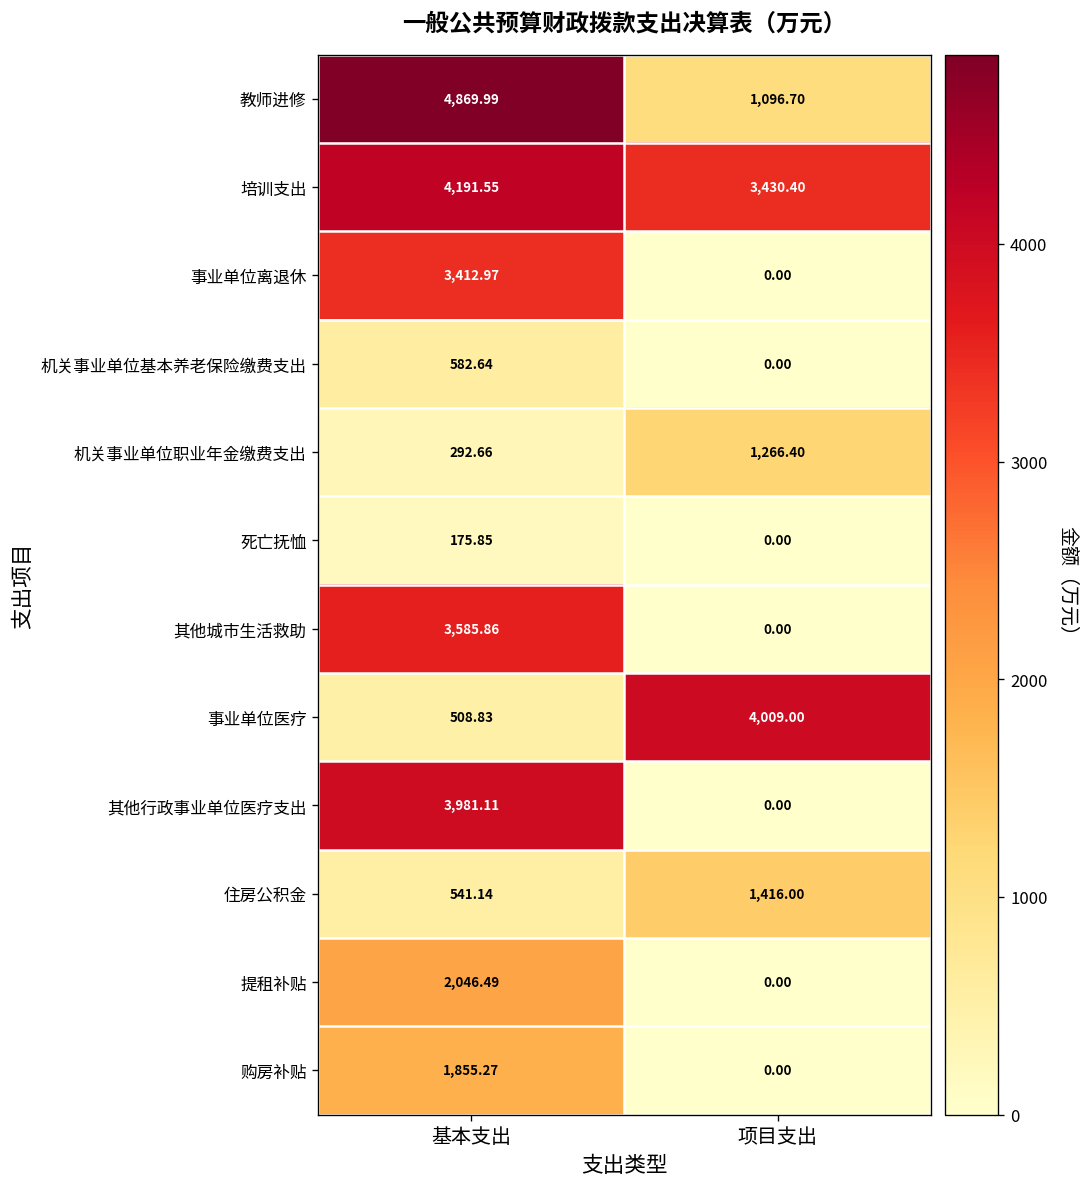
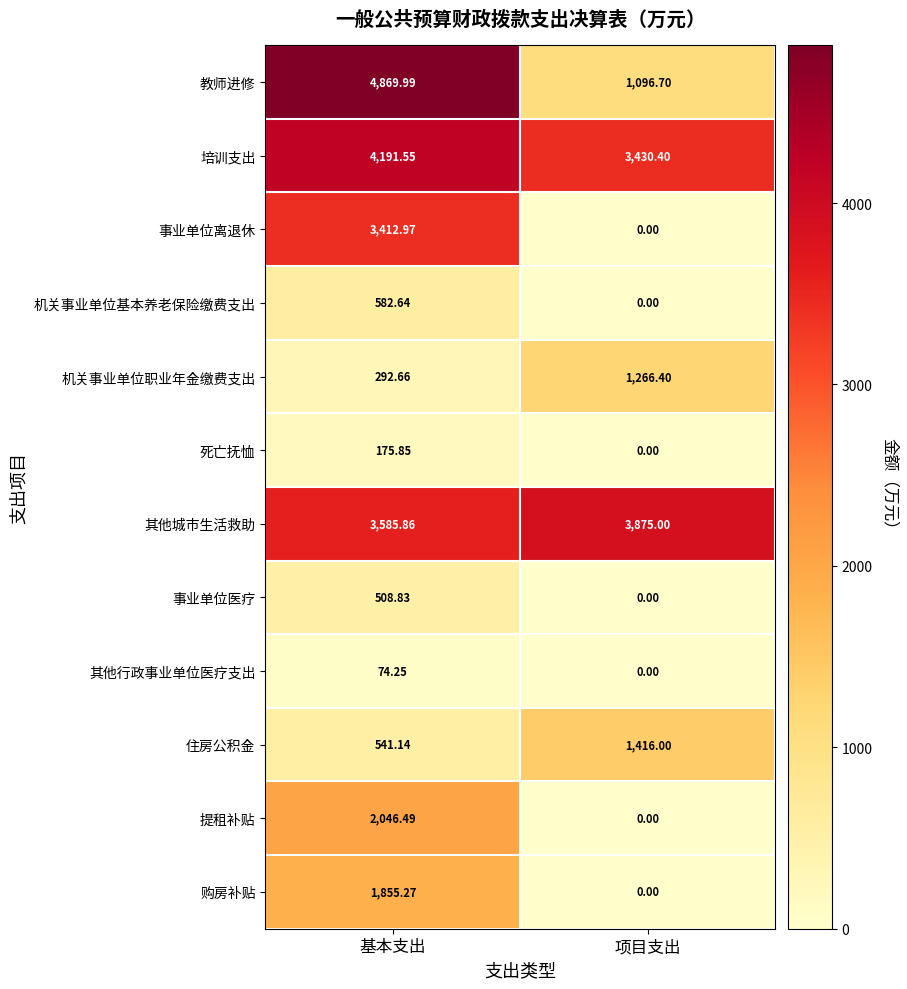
  {
    "教师进修": {
      "基本支出": "4,869.99",
      "项目支出": "1,096.70"
    },
    "培训支出": {
      "基本支出": "4,191.55",
      "项目支出": "3,430.40"
    },
    "事业单位离退休": {
      "基本支出": "3,412.97",
      "项目支出": "0.00"
    },
    "机关事业单位基本养老保险缴费支出": {
      "基本支出": "582.64",
      "项目支出": "0.00"
    },
    "机关事业单位职业年金缴费支出": {
      "基本支出": "292.66",
      "项目支出": "1,266.40"
    },
    "死亡抚恤": {
      "基本支出": "175.85",
      "项目支出": "0.00"
    },
    "其他城市生活救助": {
      "基本支出": "3,585.86",
-     "项目支出": "0.00"
+     "项目支出": "3,875.00"
    },
    "事业单位医疗": {
      "基本支出": "508.83",
-     "项目支出": "4,009.00"
+     "项目支出": "0.00"
    },
    "其他行政事业单位医疗支出": {
-     "基本支出": "3,981.11",
+     "基本支出": "74.25",
      "项目支出": "0.00"
    },
    "住房公积金": {
      "基本支出": "541.14",
      "项目支出": "1,416.00"
    },
    "提租补贴": {
      "基本支出": "2,046.49",
      "项目支出": "0.00"
    },
    "购房补贴": {
      "基本支出": "1,855.27",
      "项目支出": "0.00"
    }
  }
